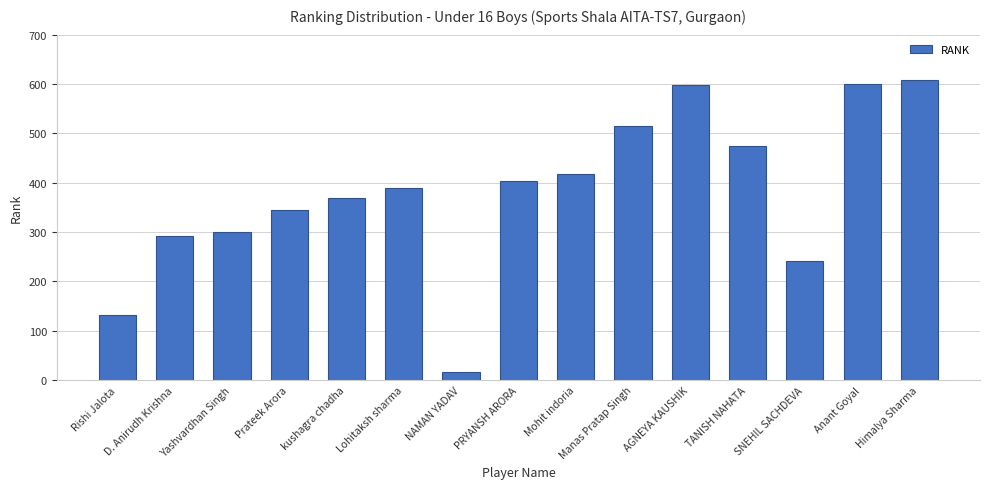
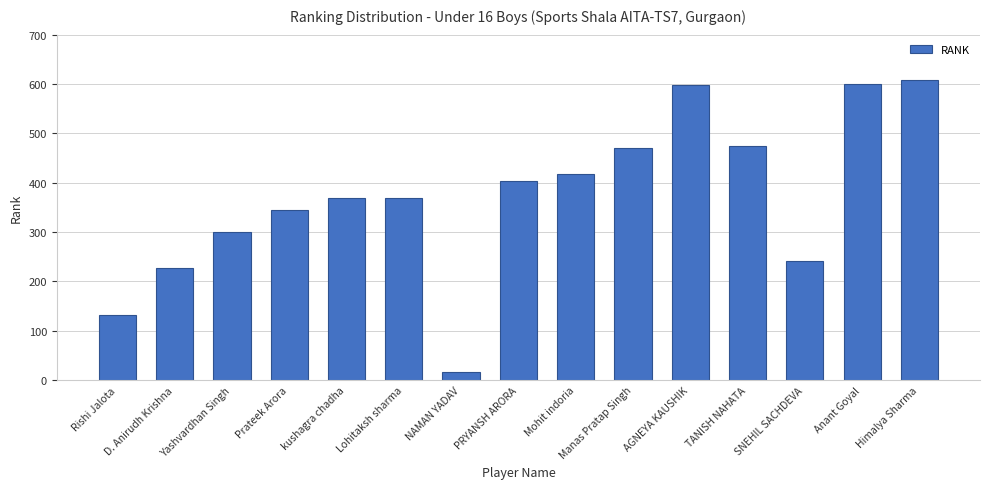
  {
    "Rishi Jalota": 130,
-   "D. Anirudh Krishna": 290,
+   "D. Anirudh Krishna": 230,
    "Yashvardhan Singh": 300,
    "Prateek Arora": 340,
    "kushagra chadha": 370,
-   "Lohitaksh sharma": 390,
+   "Lohitaksh sharma": 370,
    "NAMAN YADAV": 20,
    "PRYANSH ARORA": 400,
    "Mohit indoria": 420,
-   "Manas Pratap Singh": 510,
+   "Manas Pratap Singh": 470,
    "AGNEYA KAUSHIK": 600,
    "TANISH NAHATA": 480,
    "SNEHIL SACHDEVA": 240,
    "Anant Goyal": 600,
    "Himalya Sharma": 610
  }
